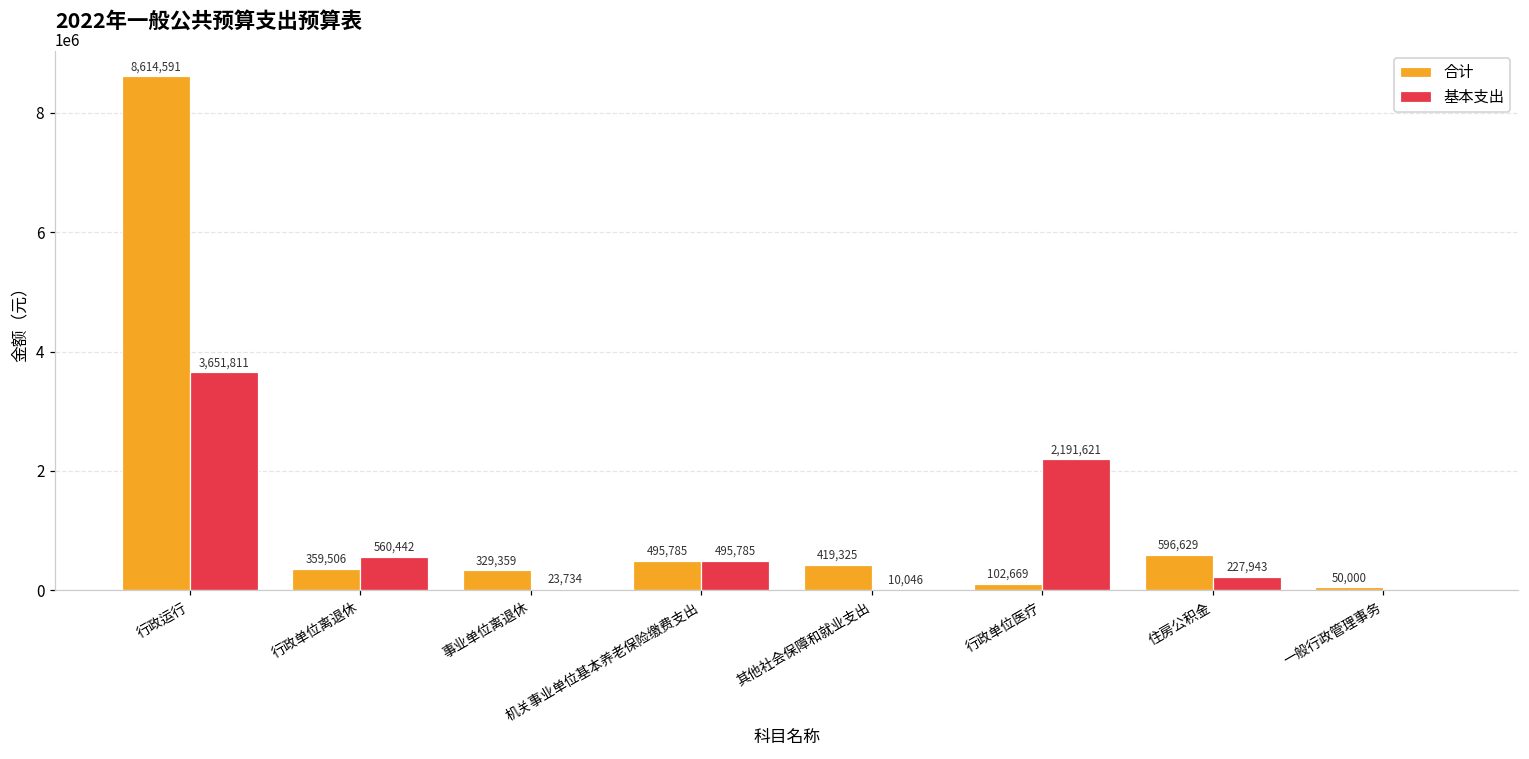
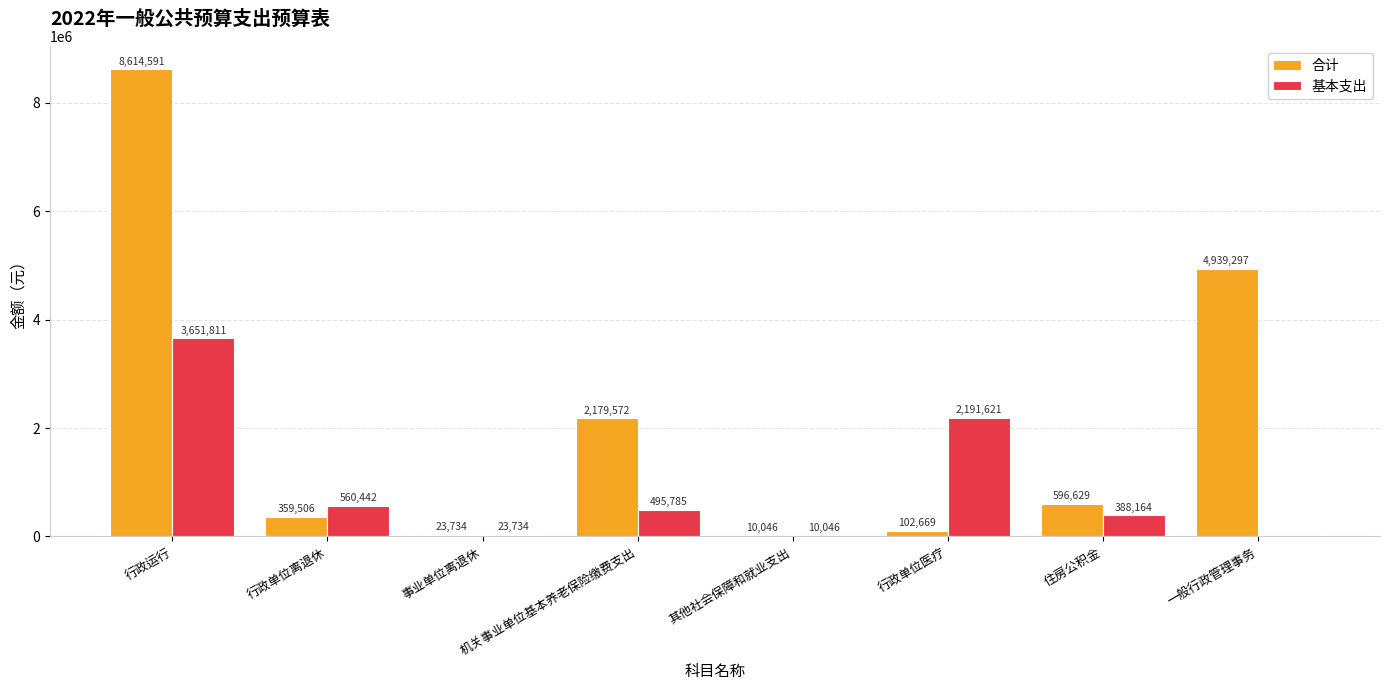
  {
    "合计": {
      "行政运行": "8,614,591",
      "行政单位离退休": "359,506",
-     "事业单位离退休": "329,359",
-     "机关事业单位基本养老保险缴费支出": "495,785",
-     "其他社会保障和就业支出": "419,325",
+     "事业单位离退休": "23,734",
+     "机关事业单位基本养老保险缴费支出": "2,179,572",
+     "其他社会保障和就业支出": "10,046",
      "行政单位医疗": "102,669",
      "住房公积金": "596,629",
-     "一般行政管理事务": "50,000"
+     "一般行政管理事务": "4,939,297"
    },
    "基本支出": {
      "行政运行": "3,651,811",
      "行政单位离退休": "560,442",
      "事业单位离退休": "23,734",
      "机关事业单位基本养老保险缴费支出": "495,785",
      "其他社会保障和就业支出": "10,046",
      "行政单位医疗": "2,191,621",
-     "住房公积金": "227,943"
+     "住房公积金": "388,164"
    }
  }
